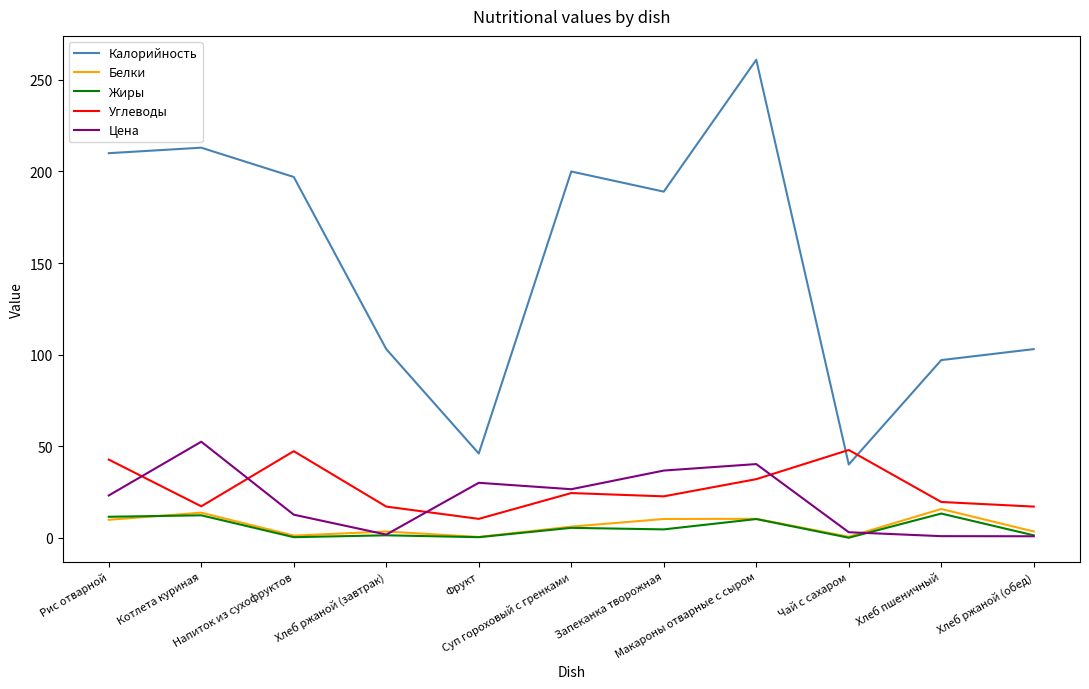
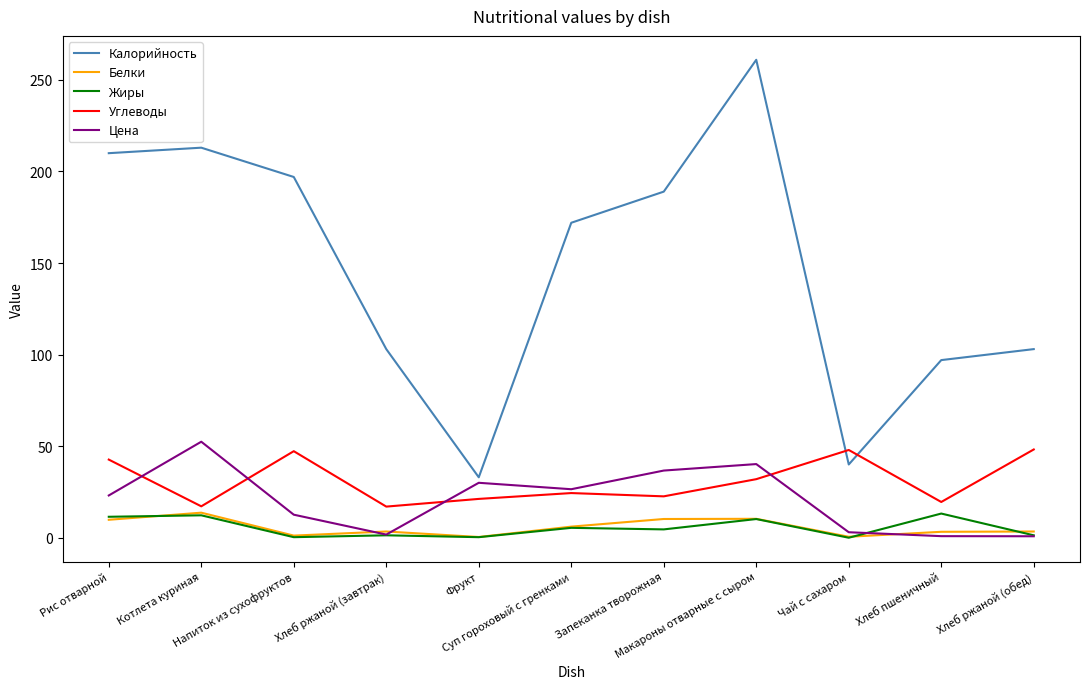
  {
    "Калорийность": {
      "Рис отварной": 210,
      "Котлета куриная": 213,
      "Напиток из сухофруктов": 197,
      "Хлеб ржаной (завтрак)": 103,
-     "Фрукт": 46,
-     "Суп гороховый с гренками": 200,
+     "Фрукт": 33,
+     "Суп гороховый с гренками": 172,
      "Запеканка творожная": 189,
      "Макароны отварные с сыром": 261,
      "Чай с сахаром": 40,
      "Хлеб пшеничный": 97,
      "Хлеб ржаной (обед)": 103
    },
    "Белки": {
      "Рис отварной": 10,
      "Котлета куриная": 14,
      "Хлеб ржаной (завтрак)": 3,
      "Запеканка творожная": 10,
-     "Хлеб пшеничный": 16,
+     "Хлеб пшеничный": 3,
      "Хлеб ржаной (обед)": 3
    },
    "Жиры": {
      "Рис отварной": 11,
      "Котлета куриная": 12,
      "Запеканка творожная": 5,
      "Хлеб пшеничный": 13
    },
    "Углеводы": {
      "Рис отварной": 43,
      "Котлета куриная": 17,
      "Напиток из сухофруктов": 47,
      "Хлеб ржаной (завтрак)": 17,
-     "Фрукт": 10,
+     "Фрукт": 21,
      "Суп гороховый с гренками": 24,
      "Запеканка творожная": 23,
      "Макароны отварные с сыром": 32,
      "Чай с сахаром": 48,
      "Хлеб пшеничный": 20,
-     "Хлеб ржаной (обед)": 17
+     "Хлеб ржаной (обед)": 48
    },
    "Цена": {
      "Рис отварной": 23,
      "Котлета куриная": 52,
      "Напиток из сухофруктов": 13,
      "Фрукт": 30,
      "Суп гороховый с гренками": 26,
      "Запеканка творожная": 37,
      "Макароны отварные с сыром": 40,
      "Чай с сахаром": 3,
      "Хлеб пшеничный": 1
    }
  }
